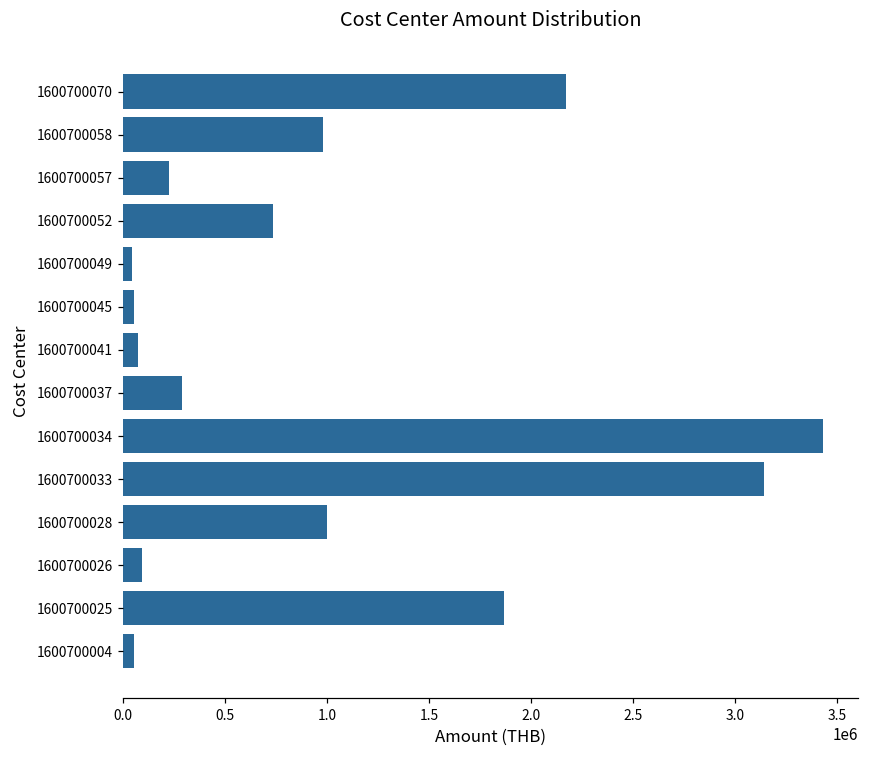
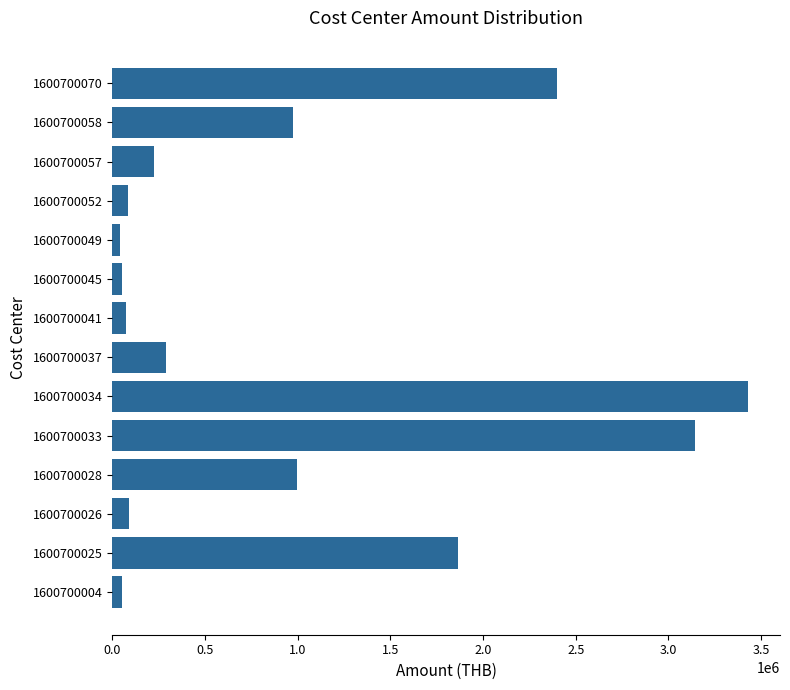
  {
-   "1600700070": 2170000,
+   "1600700070": 2400000,
    "1600700058": 980000,
    "1600700057": 230000,
-   "1600700052": 730000,
+   "1600700052": 80000,
    "1600700049": 40000,
    "1600700045": 50000,
    "1600700041": 70000,
    "1600700037": 290000,
    "1600700034": 3430000,
    "1600700033": 3140000,
    "1600700028": 1000000,
    "1600700026": 90000,
    "1600700025": 1870000,
    "1600700004": 50000
  }
